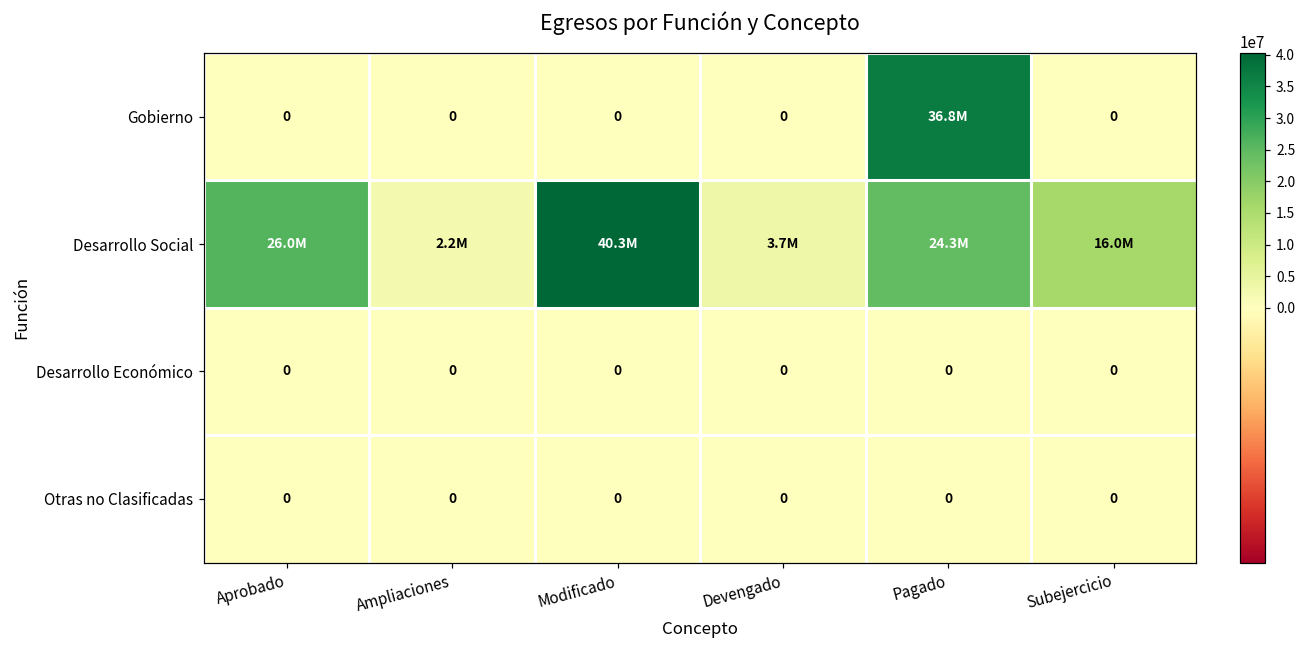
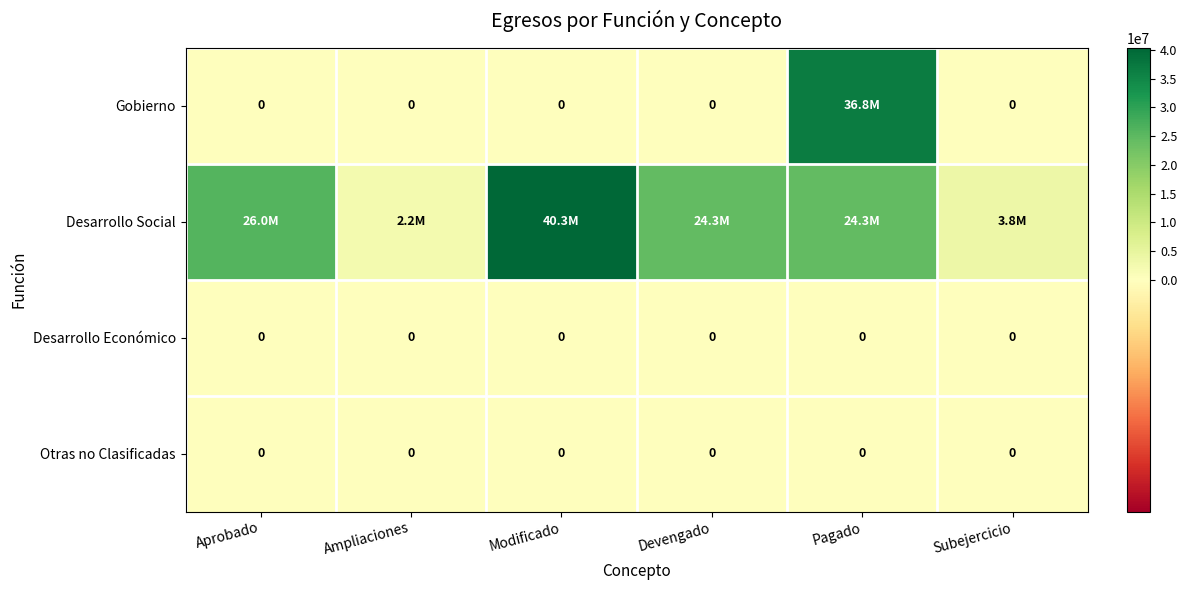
  {
    "Gobierno": {
      "Aprobado": "0",
      "Ampliaciones": "0",
      "Modificado": "0",
      "Devengado": "0",
      "Pagado": "36.8M",
      "Subejercicio": "0"
    },
    "Desarrollo Social": {
      "Aprobado": "26.0M",
      "Ampliaciones": "2.2M",
      "Modificado": "40.3M",
-     "Devengado": "3.7M",
+     "Devengado": "24.3M",
      "Pagado": "24.3M",
-     "Subejercicio": "16.0M"
+     "Subejercicio": "3.8M"
    },
    "Desarrollo Económico": {
      "Aprobado": "0",
      "Ampliaciones": "0",
      "Modificado": "0",
      "Devengado": "0",
      "Pagado": "0",
      "Subejercicio": "0"
    },
    "Otras no Clasificadas": {
      "Aprobado": "0",
      "Ampliaciones": "0",
      "Modificado": "0",
      "Devengado": "0",
      "Pagado": "0",
      "Subejercicio": "0"
    }
  }
